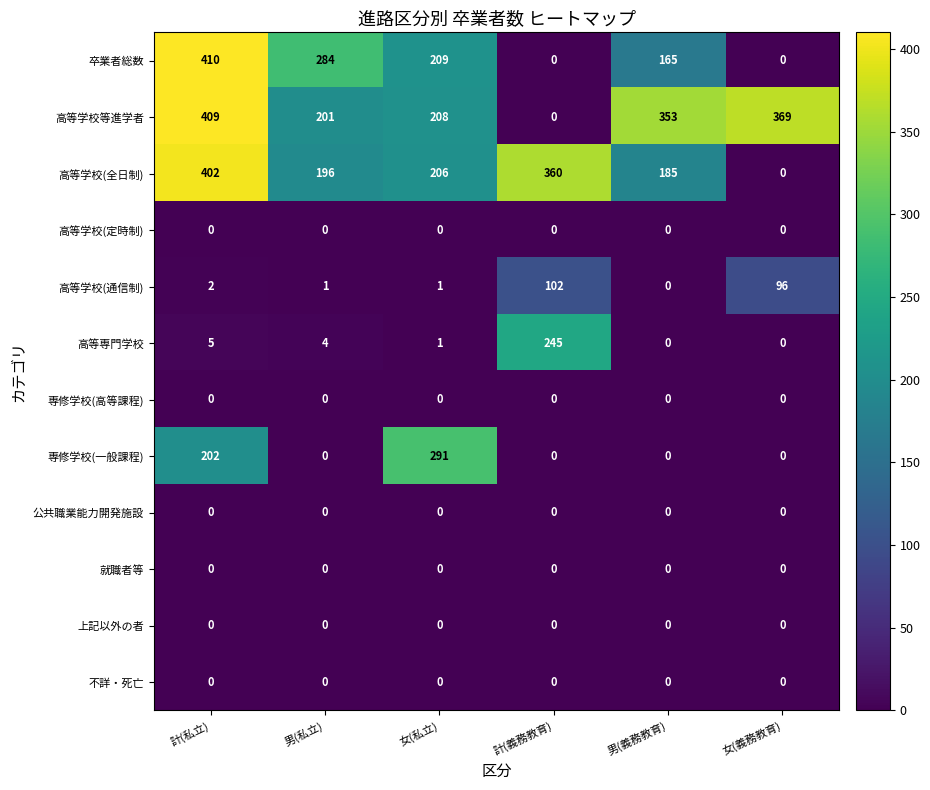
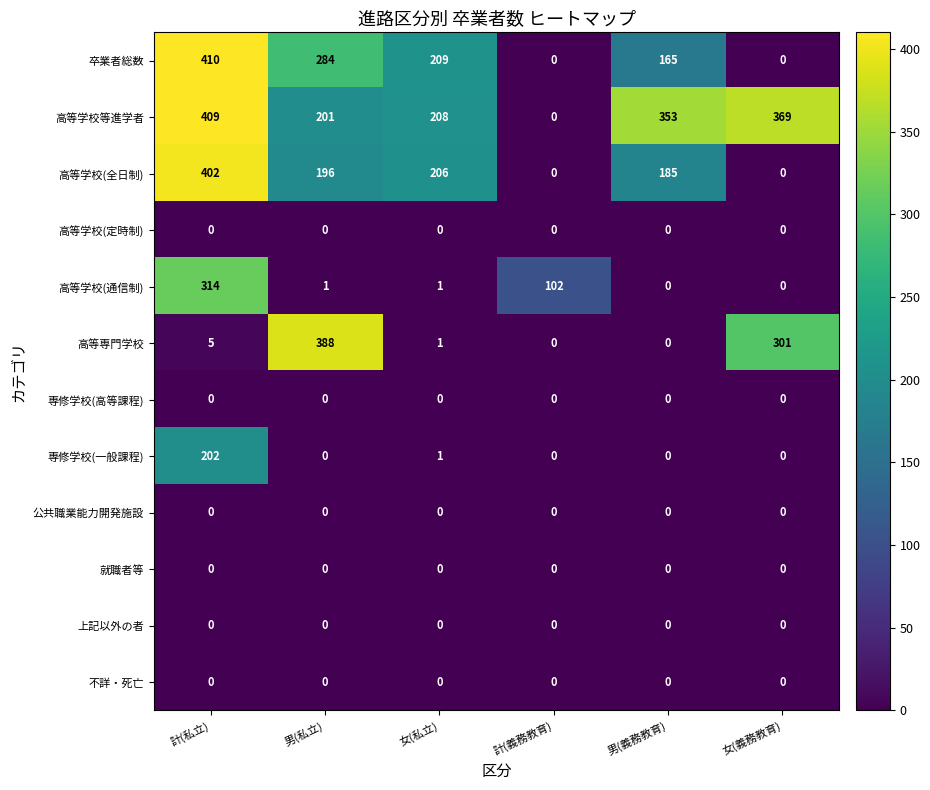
  {
    "卒業者総数": {
      "計(私立)": 410,
      "男(私立)": 284,
      "女(私立)": 209,
      "計(義務教育)": 0,
      "男(義務教育)": 165,
      "女(義務教育)": 0
    },
    "高等学校等進学者": {
      "計(私立)": 409,
      "男(私立)": 201,
      "女(私立)": 208,
      "計(義務教育)": 0,
      "男(義務教育)": 353,
      "女(義務教育)": 369
    },
    "高等学校(全日制)": {
      "計(私立)": 402,
      "男(私立)": 196,
      "女(私立)": 206,
-     "計(義務教育)": 360,
+     "計(義務教育)": 0,
      "男(義務教育)": 185,
      "女(義務教育)": 0
    },
    "高等学校(定時制)": {
      "計(私立)": 0,
      "男(私立)": 0,
      "女(私立)": 0,
      "計(義務教育)": 0,
      "男(義務教育)": 0,
      "女(義務教育)": 0
    },
    "高等学校(通信制)": {
-     "計(私立)": 2,
+     "計(私立)": 314,
      "男(私立)": 1,
      "女(私立)": 1,
      "計(義務教育)": 102,
      "男(義務教育)": 0,
-     "女(義務教育)": 96
+     "女(義務教育)": 0
    },
    "高等専門学校": {
      "計(私立)": 5,
-     "男(私立)": 4,
+     "男(私立)": 388,
      "女(私立)": 1,
-     "計(義務教育)": 245,
+     "計(義務教育)": 0,
      "男(義務教育)": 0,
-     "女(義務教育)": 0
+     "女(義務教育)": 301
    },
    "専修学校(高等課程)": {
      "計(私立)": 0,
      "男(私立)": 0,
      "女(私立)": 0,
      "計(義務教育)": 0,
      "男(義務教育)": 0,
      "女(義務教育)": 0
    },
    "専修学校(一般課程)": {
      "計(私立)": 202,
      "男(私立)": 0,
-     "女(私立)": 291,
+     "女(私立)": 1,
      "計(義務教育)": 0,
      "男(義務教育)": 0,
      "女(義務教育)": 0
    },
    "公共職業能力開発施設": {
      "計(私立)": 0,
      "男(私立)": 0,
      "女(私立)": 0,
      "計(義務教育)": 0,
      "男(義務教育)": 0,
      "女(義務教育)": 0
    },
    "就職者等": {
      "計(私立)": 0,
      "男(私立)": 0,
      "女(私立)": 0,
      "計(義務教育)": 0,
      "男(義務教育)": 0,
      "女(義務教育)": 0
    },
    "上記以外の者": {
      "計(私立)": 0,
      "男(私立)": 0,
      "女(私立)": 0,
      "計(義務教育)": 0,
      "男(義務教育)": 0,
      "女(義務教育)": 0
    },
    "不詳・死亡": {
      "計(私立)": 0,
      "男(私立)": 0,
      "女(私立)": 0,
      "計(義務教育)": 0,
      "男(義務教育)": 0,
      "女(義務教育)": 0
    }
  }
